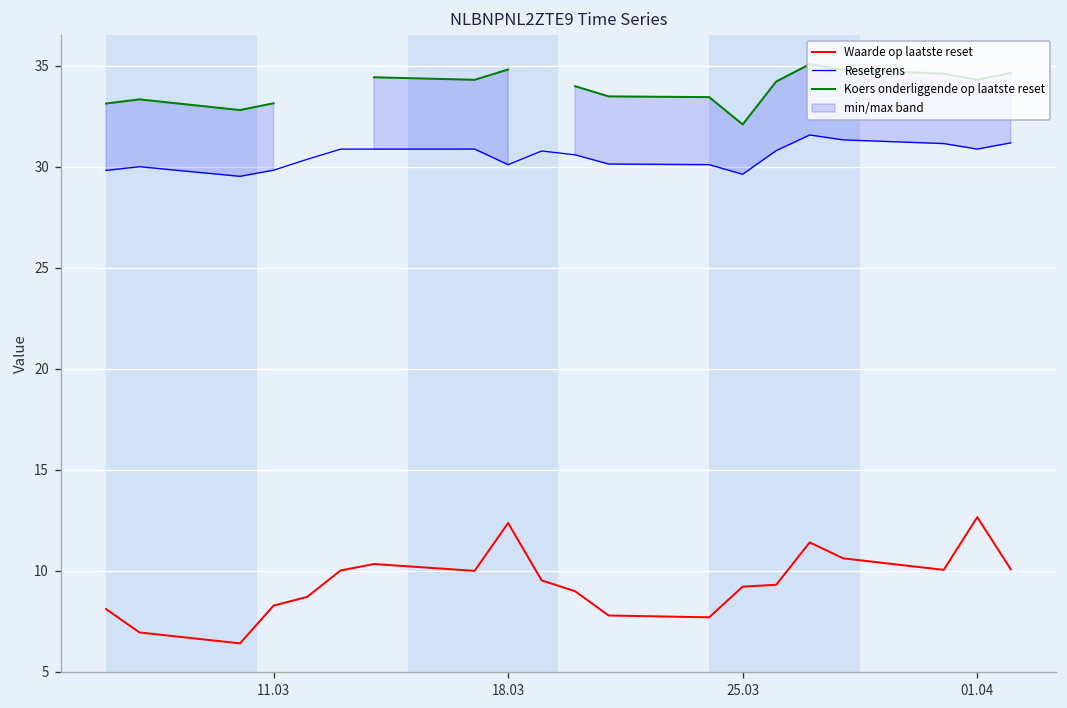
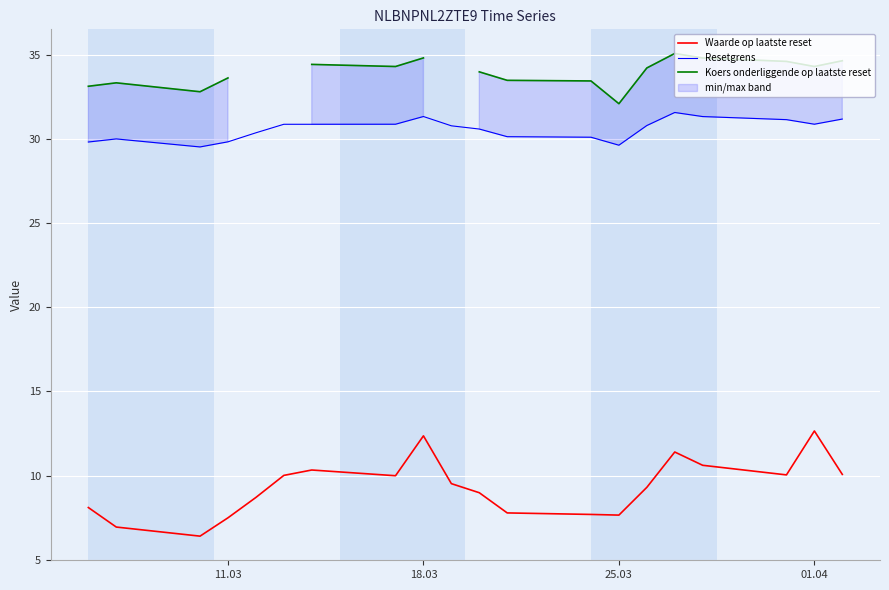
  {
    "Waarde op laatste reset": {
-     "11.03": 8.3,
+     "11.03": 7.5,
      "18.03": 12.4,
-     "25.03": 9.2,
+     "25.03": 7.7,
      "01.04": 12.7
    },
    "Resetgrens": {
      "11.03": 29.8,
-     "18.03": 30.1,
+     "18.03": 31.3,
      "25.03": 29.6,
      "01.04": 30.9
    },
    "Koers onderliggende op laatste reset": {
-     "11.03": 33.1,
+     "11.03": 33.6,
      "18.03": 34.8,
      "25.03": 32.1
    }
  }
